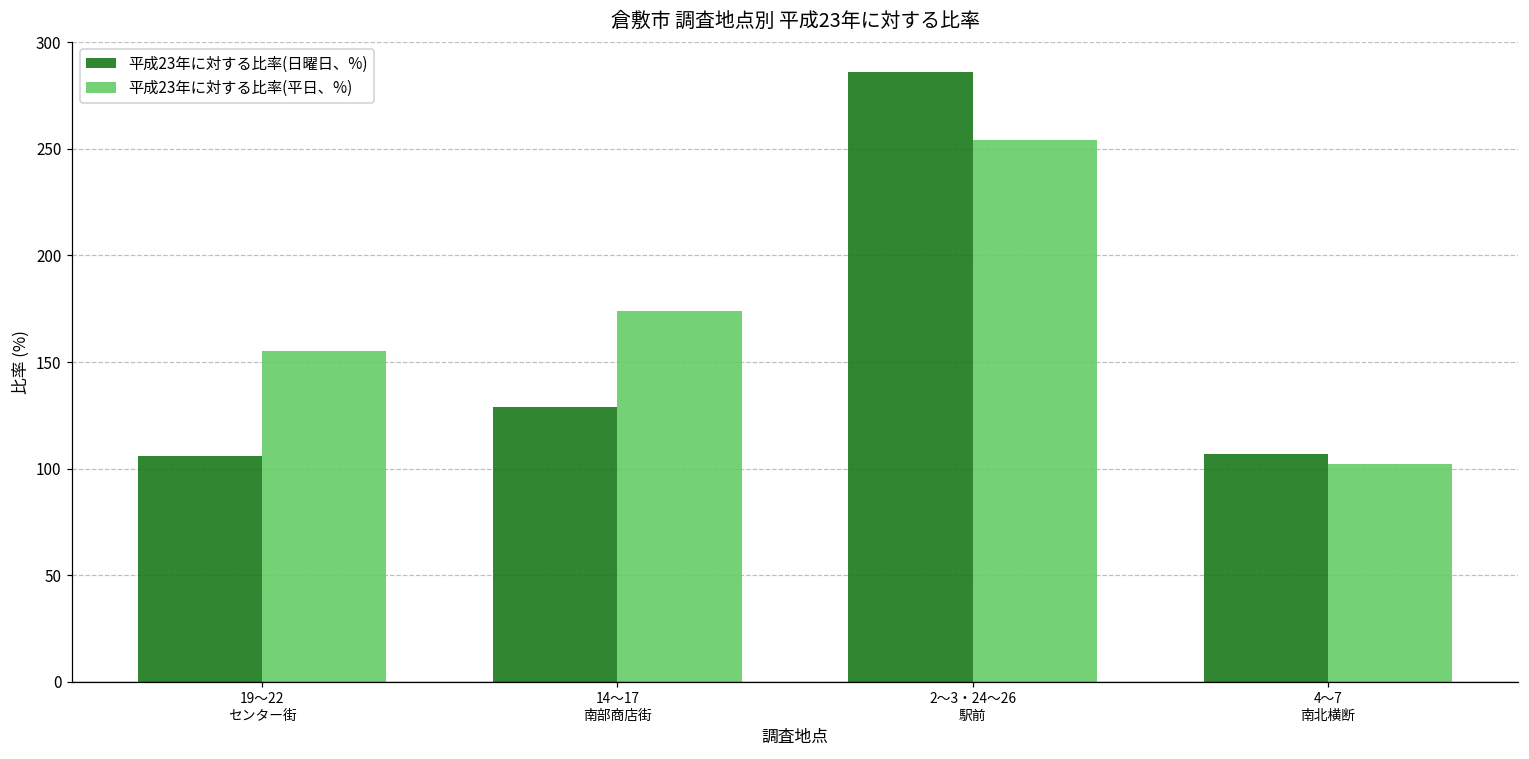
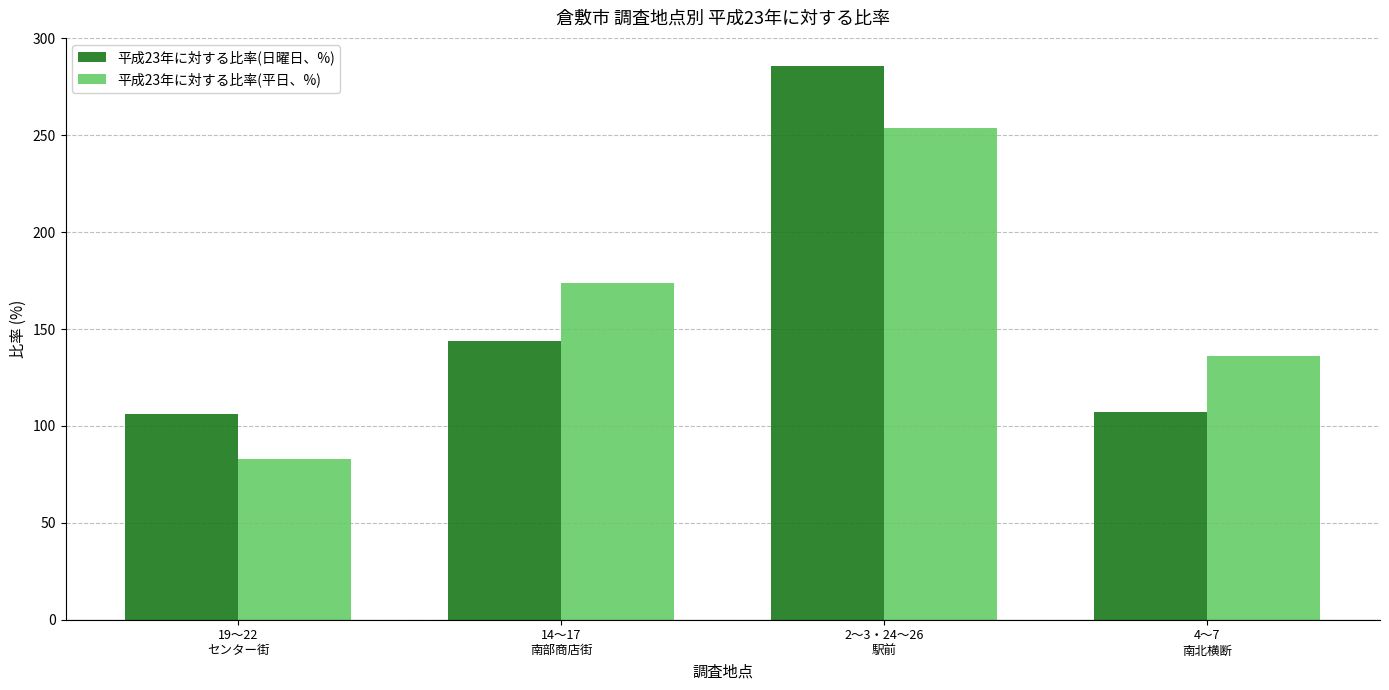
  {
    "平成23年に対する比率(日曜日、%)": {
      "19～22 センター街": 106,
-     "14～17 南部商店街": 129,
+     "14～17 南部商店街": 144,
      "2～3・24～26 駅前": 286,
      "4～7 南北横断": 107
    },
    "平成23年に対する比率(平日、%)": {
-     "19～22 センター街": 155,
+     "19～22 センター街": 83,
      "14～17 南部商店街": 174,
      "2～3・24～26 駅前": 254,
-     "4～7 南北横断": 102
+     "4～7 南北横断": 136
    }
  }
